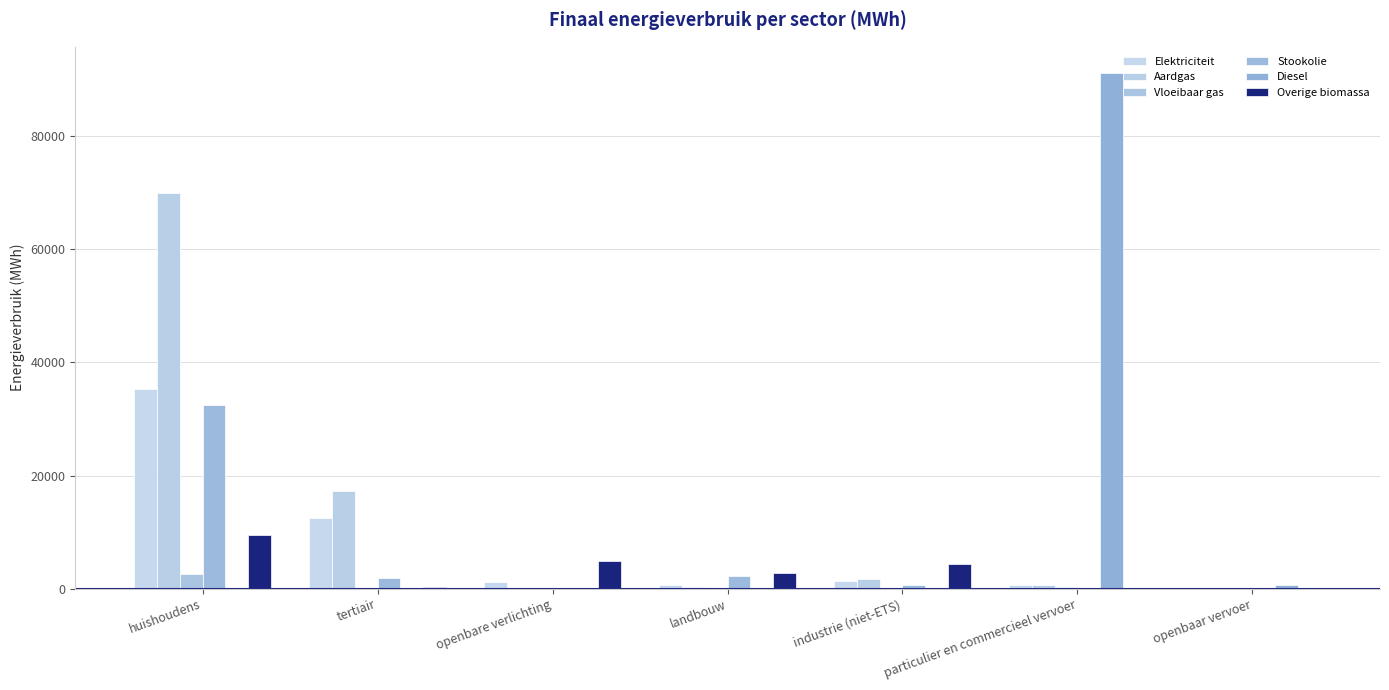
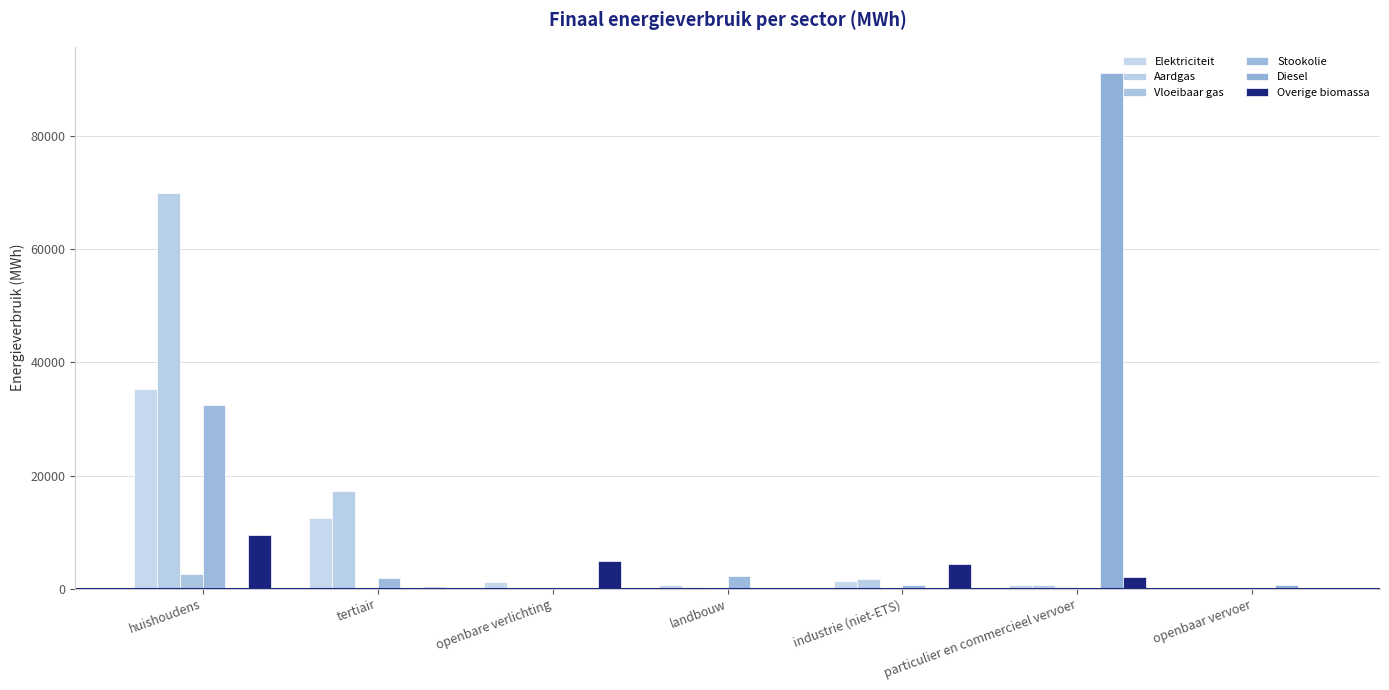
  {
    "Overige biomassa": {
      "huishoudens": 9000,
      "openbare verlichting": 5000,
-     "landbouw": 3000,
+     "landbouw": 0,
      "industrie (niet-ETS)": 4000,
-     "particulier en commercieel vervoer": 0,
+     "particulier en commercieel vervoer": 2000,
      "openbaar vervoer": 0
    }
  }
